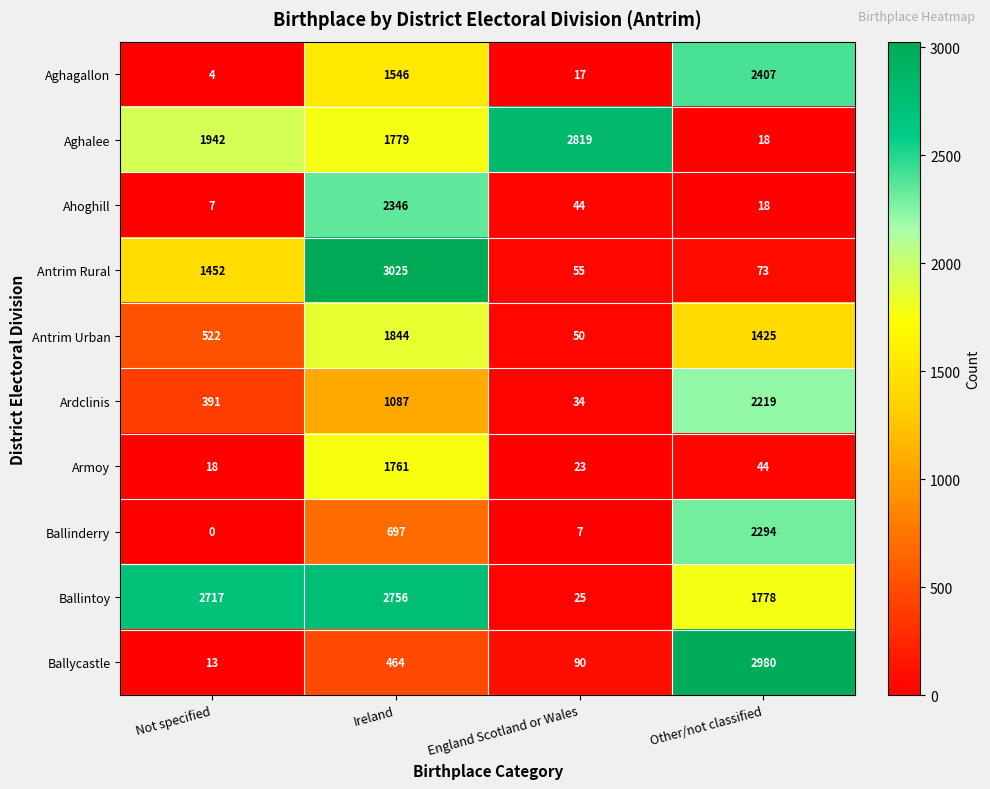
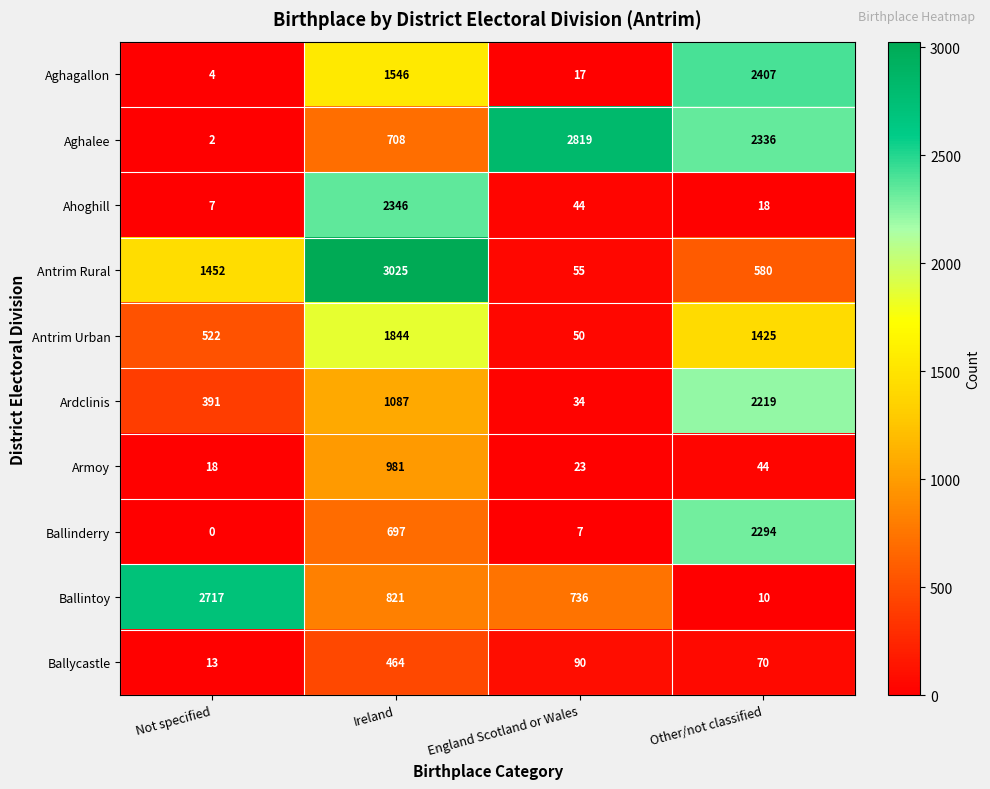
  {
    "Aghagallon": {
      "Not specified": 4,
      "Ireland": 1546,
      "England Scotland or Wales": 17,
      "Other/not classified": 2407
    },
    "Aghalee": {
-     "Not specified": 1942,
-     "Ireland": 1779,
+     "Not specified": 2,
+     "Ireland": 708,
      "England Scotland or Wales": 2819,
-     "Other/not classified": 18
+     "Other/not classified": 2336
    },
    "Ahoghill": {
      "Not specified": 7,
      "Ireland": 2346,
      "England Scotland or Wales": 44,
      "Other/not classified": 18
    },
    "Antrim Rural": {
      "Not specified": 1452,
      "Ireland": 3025,
      "England Scotland or Wales": 55,
-     "Other/not classified": 73
+     "Other/not classified": 580
    },
    "Antrim Urban": {
      "Not specified": 522,
      "Ireland": 1844,
      "England Scotland or Wales": 50,
      "Other/not classified": 1425
    },
    "Ardclinis": {
      "Not specified": 391,
      "Ireland": 1087,
      "England Scotland or Wales": 34,
      "Other/not classified": 2219
    },
    "Armoy": {
      "Not specified": 18,
-     "Ireland": 1761,
+     "Ireland": 981,
      "England Scotland or Wales": 23,
      "Other/not classified": 44
    },
    "Ballinderry": {
      "Not specified": 0,
      "Ireland": 697,
      "England Scotland or Wales": 7,
      "Other/not classified": 2294
    },
    "Ballintoy": {
      "Not specified": 2717,
-     "Ireland": 2756,
-     "England Scotland or Wales": 25,
-     "Other/not classified": 1778
+     "Ireland": 821,
+     "England Scotland or Wales": 736,
+     "Other/not classified": 10
    },
    "Ballycastle": {
      "Not specified": 13,
      "Ireland": 464,
      "England Scotland or Wales": 90,
-     "Other/not classified": 2980
+     "Other/not classified": 70
    }
  }
